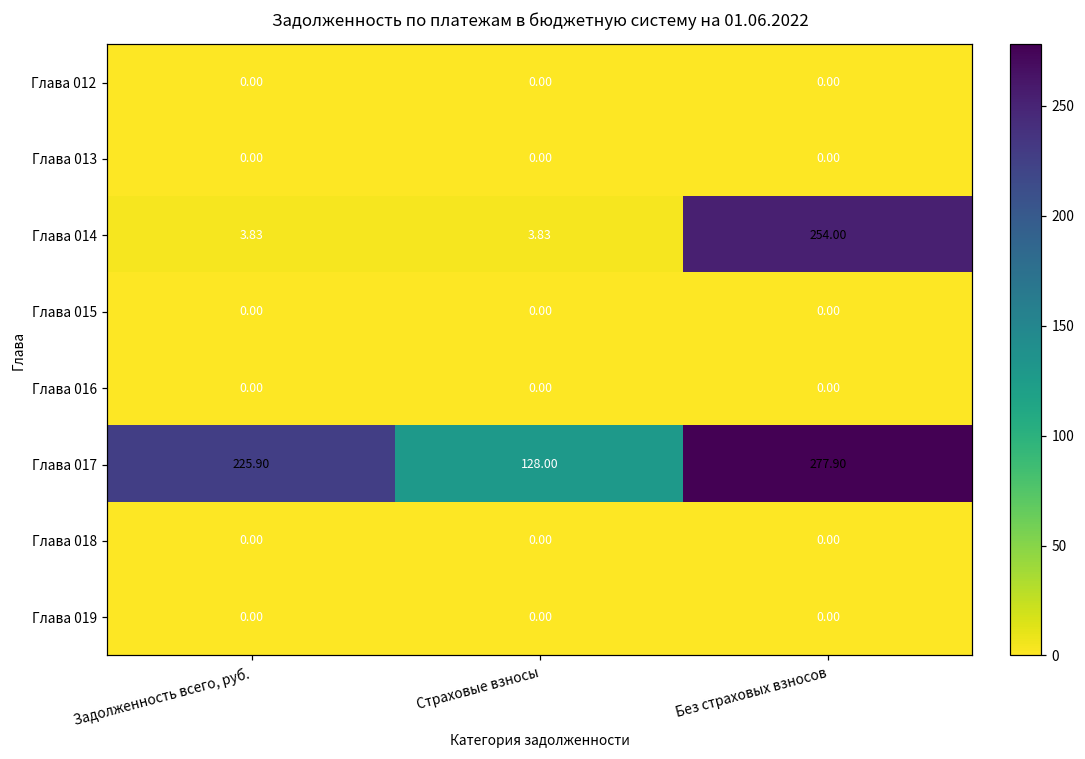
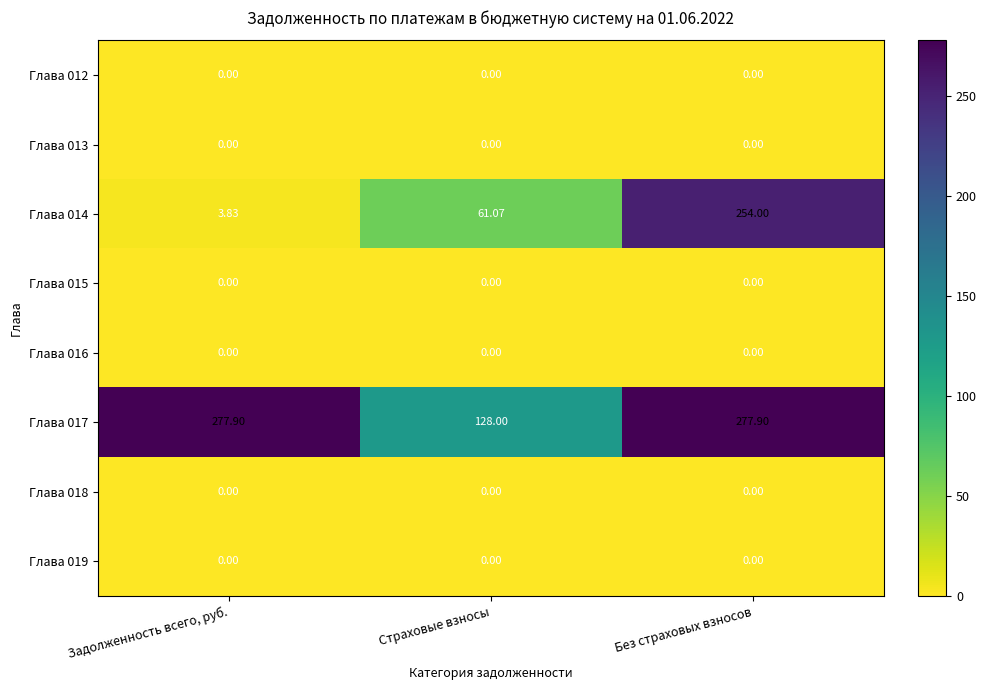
  {
    "Глава 012": {
      "Задолженность всего, руб.": 0.00,
      "Страховые взносы": 0.00,
      "Без страховых взносов": 0.00
    },
    "Глава 013": {
      "Задолженность всего, руб.": 0.00,
      "Страховые взносы": 0.00,
      "Без страховых взносов": 0.00
    },
    "Глава 014": {
      "Задолженность всего, руб.": 3.83,
-     "Страховые взносы": 3.83,
+     "Страховые взносы": 61.07,
      "Без страховых взносов": 254.00
    },
    "Глава 015": {
      "Задолженность всего, руб.": 0.00,
      "Страховые взносы": 0.00,
      "Без страховых взносов": 0.00
    },
    "Глава 016": {
      "Задолженность всего, руб.": 0.00,
      "Страховые взносы": 0.00,
      "Без страховых взносов": 0.00
    },
    "Глава 017": {
-     "Задолженность всего, руб.": 225.90,
+     "Задолженность всего, руб.": 277.90,
      "Страховые взносы": 128.00,
      "Без страховых взносов": 277.90
    },
    "Глава 018": {
      "Задолженность всего, руб.": 0.00,
      "Страховые взносы": 0.00,
      "Без страховых взносов": 0.00
    },
    "Глава 019": {
      "Задолженность всего, руб.": 0.00,
      "Страховые взносы": 0.00,
      "Без страховых взносов": 0.00
    }
  }
